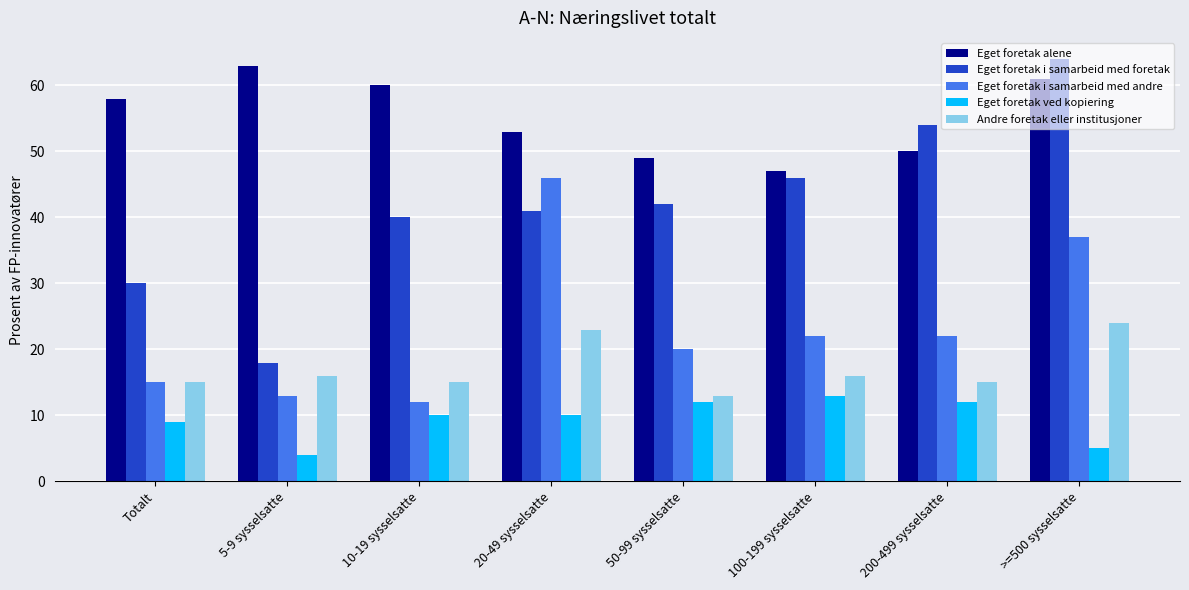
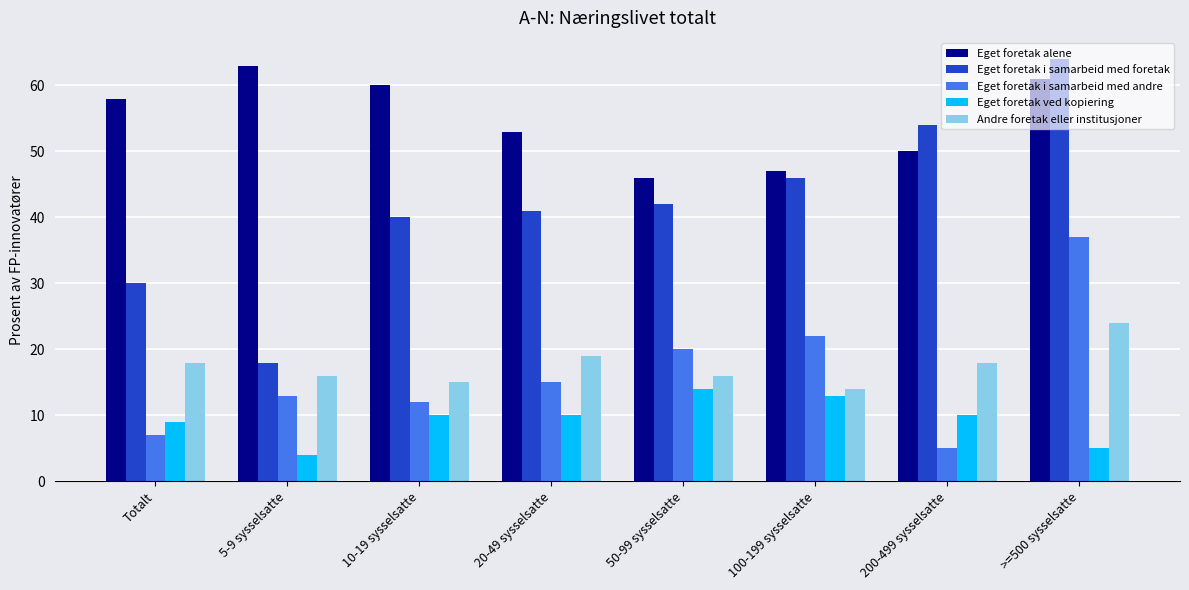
  {
    "Eget foretak alene": {
      "Totalt": 58,
      "5-9 sysselsatte": 63,
      "10-19 sysselsatte": 60,
      "20-49 sysselsatte": 53,
-     "50-99 sysselsatte": 49,
+     "50-99 sysselsatte": 46,
      "100-199 sysselsatte": 47,
      "200-499 sysselsatte": 50
    },
    "Eget foretak i samarbeid med foretak": {
      "Totalt": 30,
      "5-9 sysselsatte": 18,
      "10-19 sysselsatte": 40,
      "20-49 sysselsatte": 41,
      "50-99 sysselsatte": 42,
      "100-199 sysselsatte": 46,
      "200-499 sysselsatte": 54
    },
    "Eget foretak i samarbeid med andre": {
-     "Totalt": 15,
+     "Totalt": 7,
      "5-9 sysselsatte": 13,
      "10-19 sysselsatte": 12,
-     "20-49 sysselsatte": 46,
+     "20-49 sysselsatte": 15,
      "50-99 sysselsatte": 20,
      "100-199 sysselsatte": 22,
-     "200-499 sysselsatte": 22,
+     "200-499 sysselsatte": 5,
      ">=500 sysselsatte": 37
    },
    "Eget foretak ved kopiering": {
      "Totalt": 9,
      "5-9 sysselsatte": 4,
      "10-19 sysselsatte": 10,
      "20-49 sysselsatte": 10,
-     "50-99 sysselsatte": 12,
+     "50-99 sysselsatte": 14,
      "100-199 sysselsatte": 13,
-     "200-499 sysselsatte": 12,
+     "200-499 sysselsatte": 10,
      ">=500 sysselsatte": 5
    },
    "Andre foretak eller institusjoner": {
-     "Totalt": 15,
+     "Totalt": 18,
      "5-9 sysselsatte": 16,
      "10-19 sysselsatte": 15,
-     "20-49 sysselsatte": 23,
-     "50-99 sysselsatte": 13,
-     "100-199 sysselsatte": 16,
-     "200-499 sysselsatte": 15,
+     "20-49 sysselsatte": 19,
+     "50-99 sysselsatte": 16,
+     "100-199 sysselsatte": 14,
+     "200-499 sysselsatte": 18,
      ">=500 sysselsatte": 24
    }
  }
